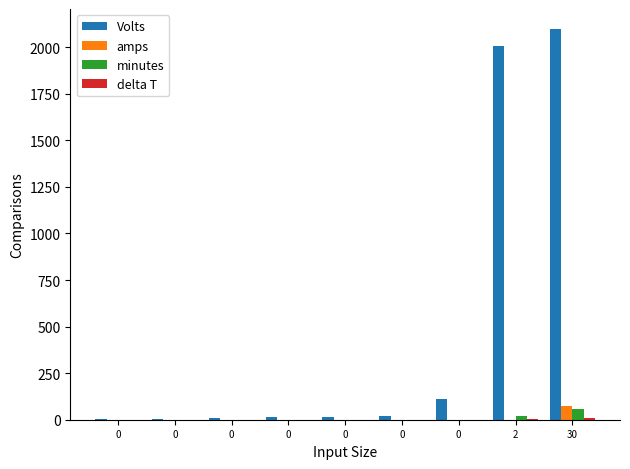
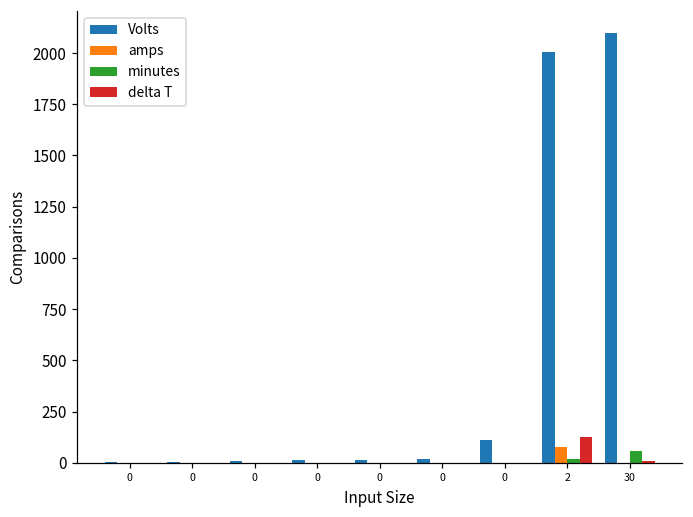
  {
    "Volts": {
      "2": 2010,
      "30": 2100
    },
    "amps": {
-     "2": 0,
-     "30": 70
+     "2": 80,
+     "30": 0
    },
    "minutes": {
      "2": 20,
      "30": 60
    },
    "delta T": {
-     "2": 0
+     "2": 120
    }
  }
